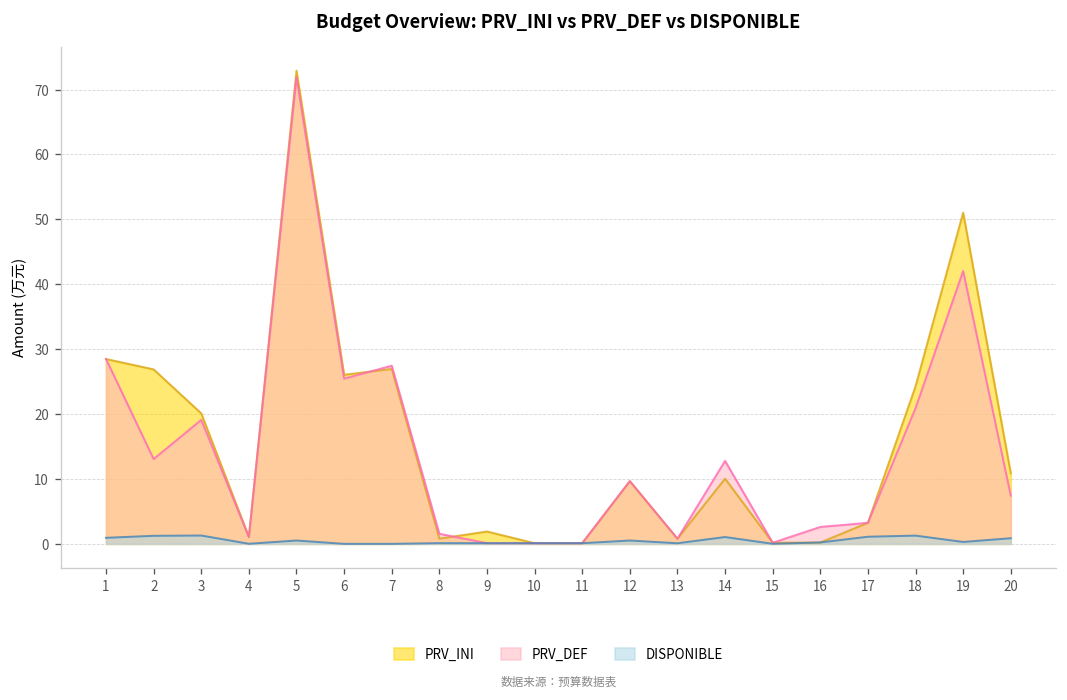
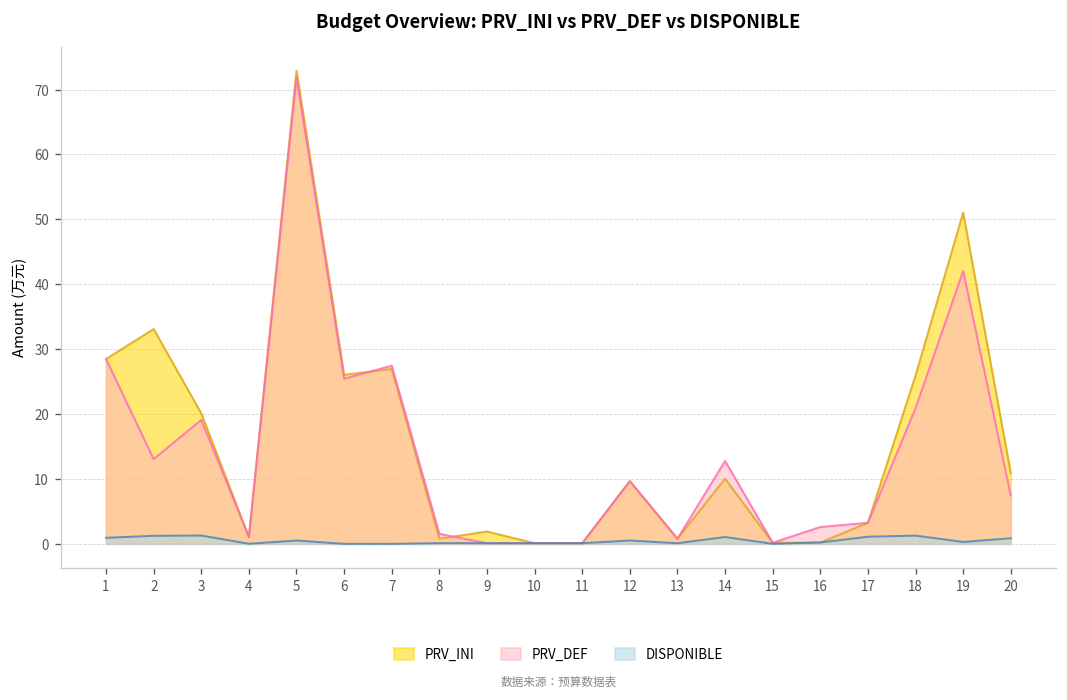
  {
    "PRV_INI": {
-     "2": 27,
+     "2": 33,
      "3": 20,
      "5": 73,
      "6": 26,
      "7": 27,
      "8": 1,
      "9": 2,
      "14": 10,
-     "18": 24,
+     "18": 26,
      "19": 51,
      "20": 11
    },
    "PRV_DEF": {
      "2": 13,
      "3": 19,
      "5": 72,
      "6": 25,
      "7": 27,
      "8": 2,
      "14": 13,
      "16": 3,
      "18": 21,
      "19": 42,
      "20": 7
    },
    "DISPONIBLE": {
      "1": 1,
      "2": 1,
      "3": 1,
      "4": 0,
      "5": 1,
      "6": 0,
      "7": 0,
      "8": 0,
      "12": 1,
      "13": 0,
      "14": 1,
      "17": 1,
      "18": 1,
      "19": 0,
      "20": 1
    }
  }
